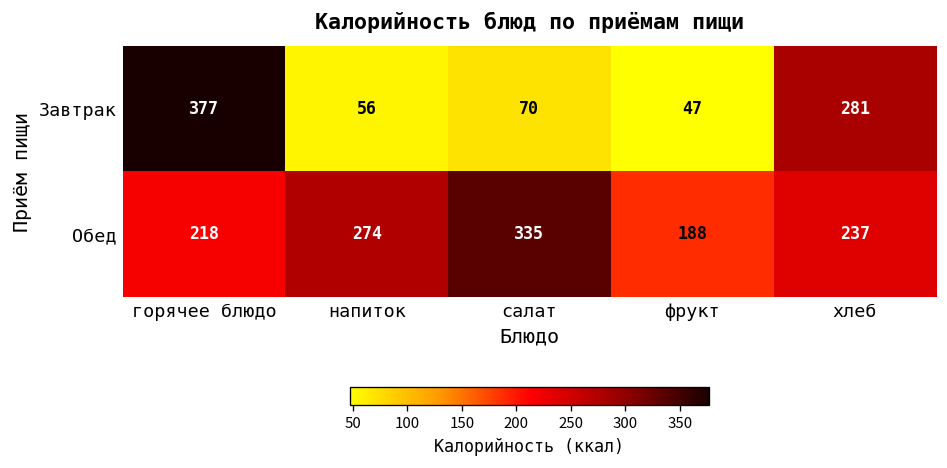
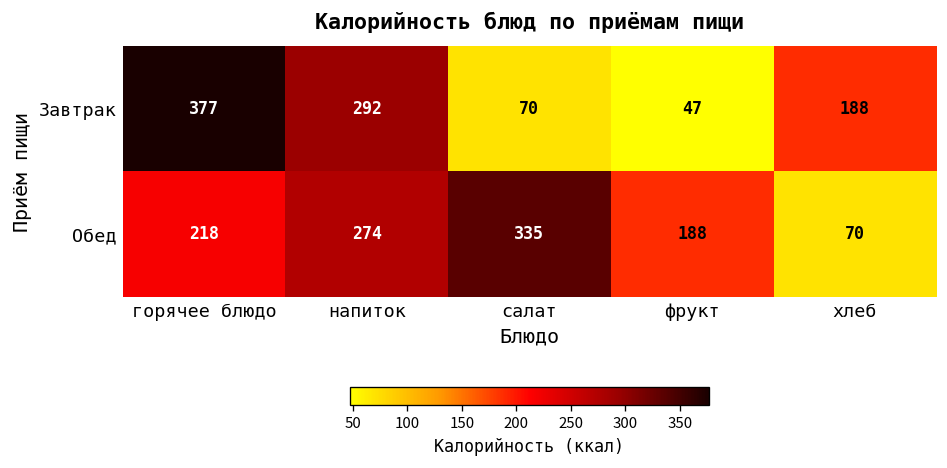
  {
    "Завтрак": {
      "горячее блюдо": 377,
-     "напиток": 56,
+     "напиток": 292,
      "салат": 70,
      "фрукт": 47,
-     "хлеб": 281
+     "хлеб": 188
    },
    "Обед": {
      "горячее блюдо": 218,
      "напиток": 274,
      "салат": 335,
      "фрукт": 188,
-     "хлеб": 237
+     "хлеб": 70
    }
  }
